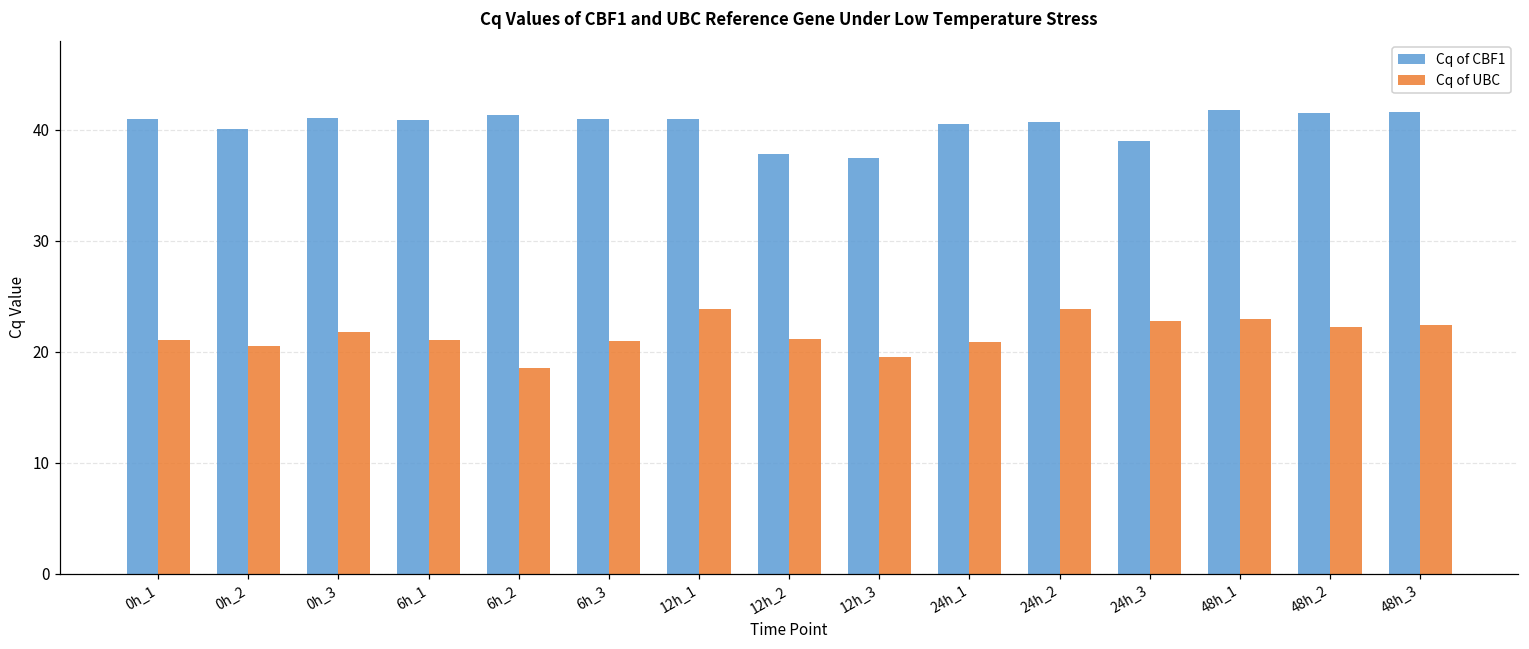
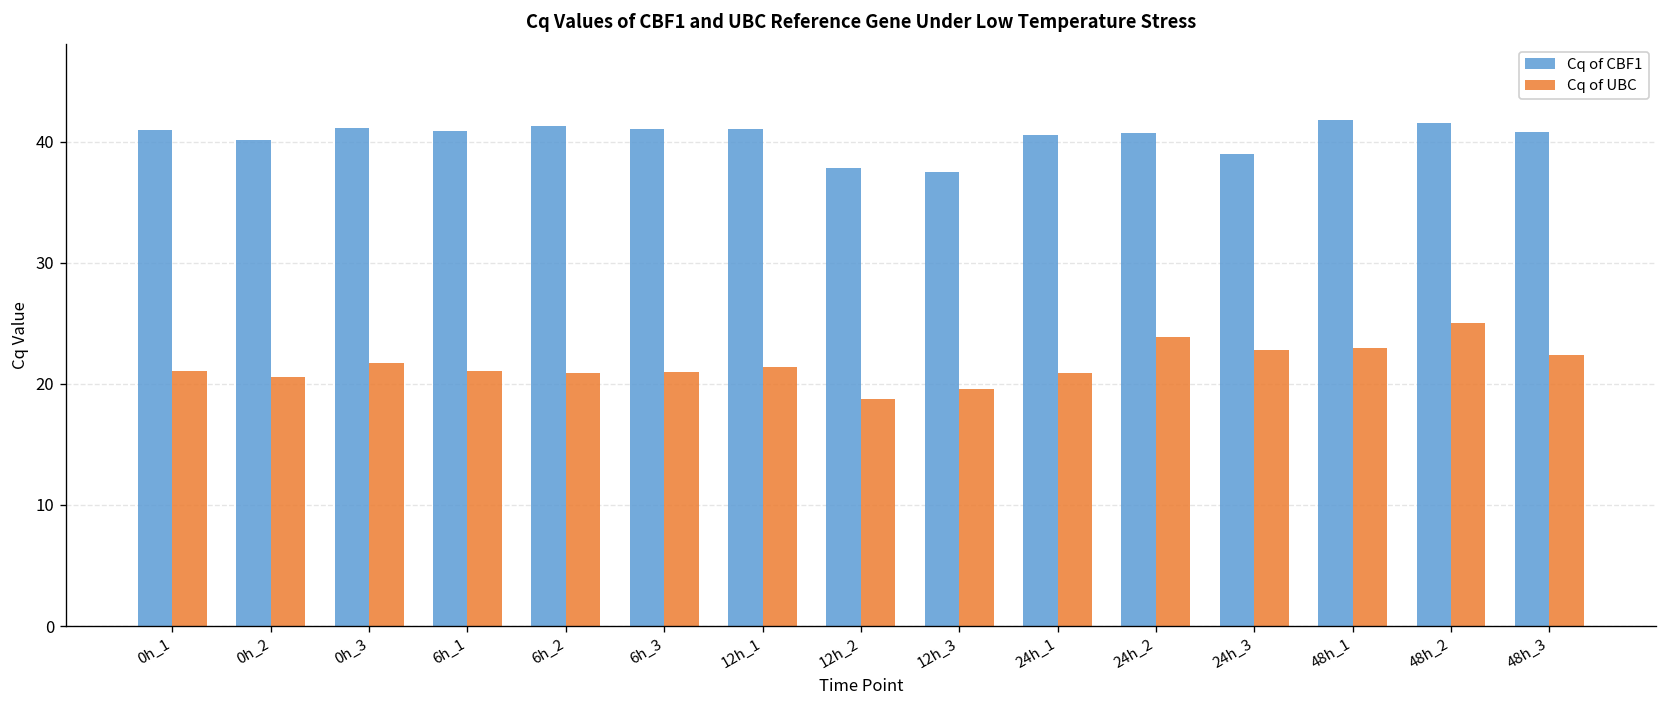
  {
    "Cq of CBF1": {
      "0h_1": 41.0,
      "0h_2": 40.1,
      "0h_3": 41.1,
      "6h_1": 40.9,
      "6h_2": 41.3,
      "6h_3": 41.0,
      "12h_1": 41.0,
      "12h_2": 37.8,
      "12h_3": 37.5,
      "24h_1": 40.6,
      "24h_2": 40.7,
      "24h_3": 39.0,
      "48h_1": 41.8,
      "48h_2": 41.5,
-     "48h_3": 41.6
+     "48h_3": 40.8
    },
    "Cq of UBC": {
      "0h_1": 21.0,
      "0h_2": 20.6,
      "0h_3": 21.8,
      "6h_1": 21.1,
-     "6h_2": 18.6,
+     "6h_2": 20.9,
      "6h_3": 21.0,
-     "12h_1": 23.8,
-     "12h_2": 21.2,
+     "12h_1": 21.4,
+     "12h_2": 18.7,
      "12h_3": 19.6,
      "24h_1": 20.9,
      "24h_2": 23.9,
      "24h_3": 22.8,
      "48h_1": 23.0,
-     "48h_2": 22.2,
+     "48h_2": 25.0,
      "48h_3": 22.4
    }
  }
